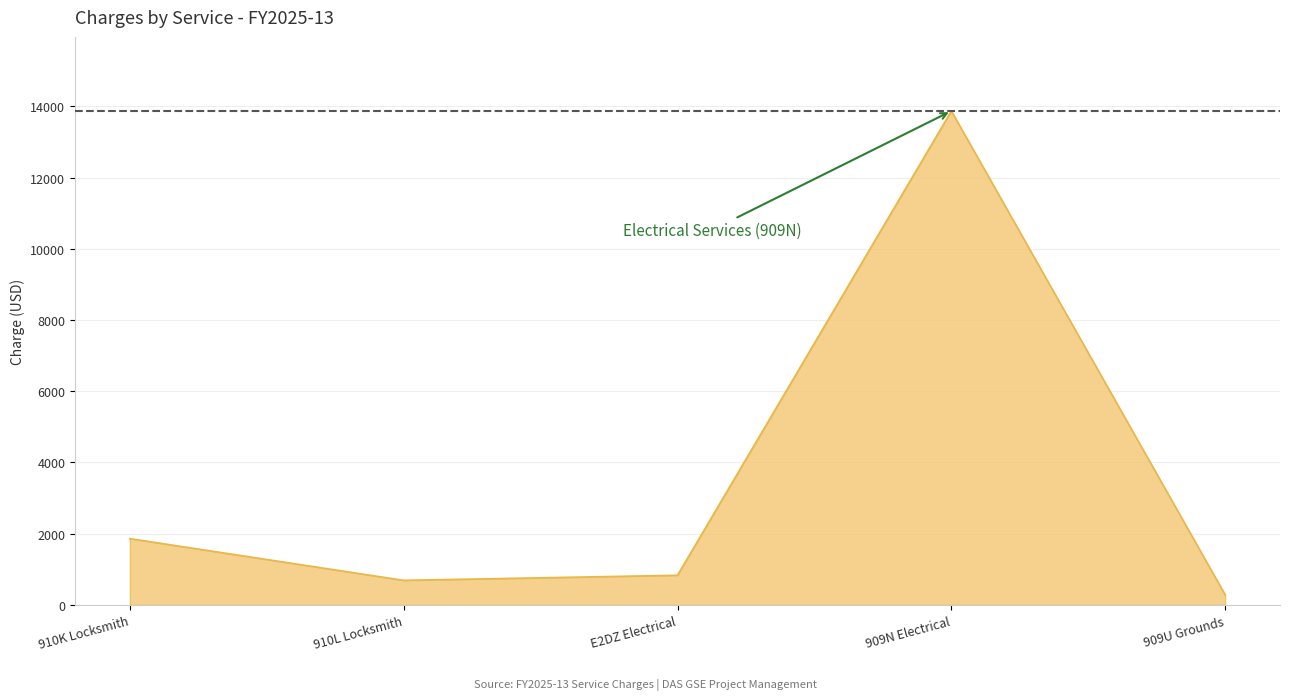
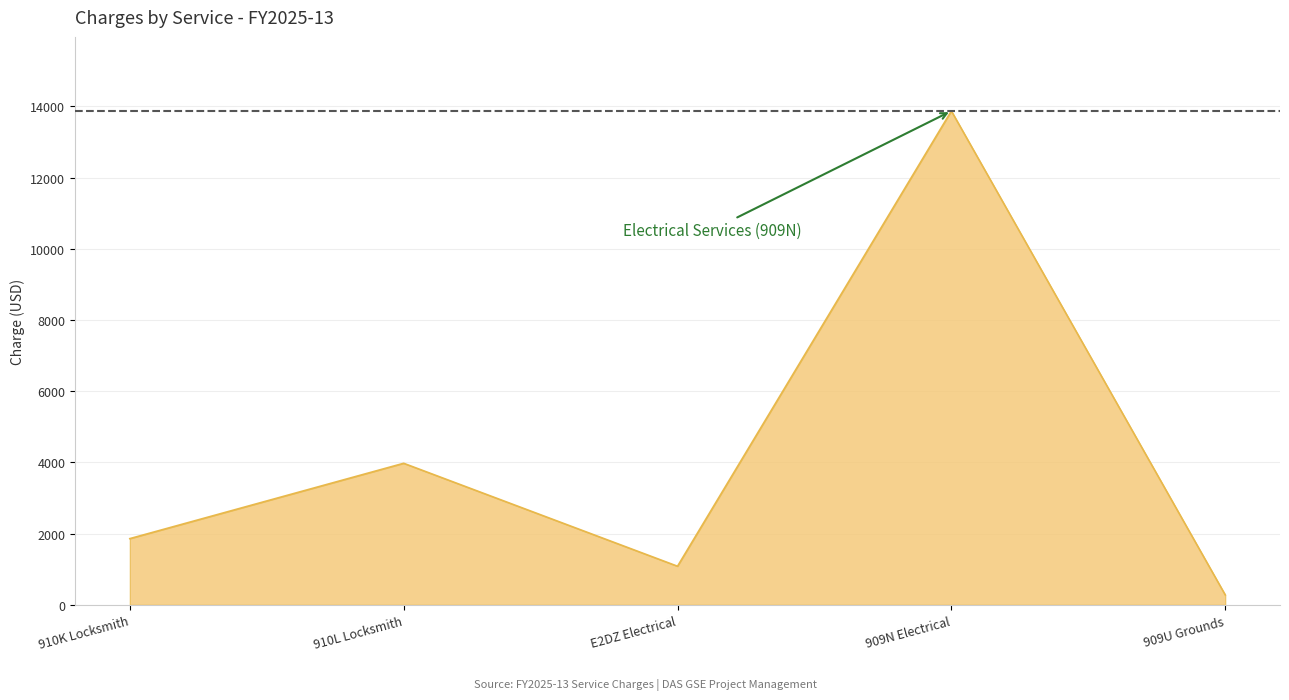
  {
    "910K Locksmith": 1900,
-   "910L Locksmith": 700,
-   "E2DZ Electrical": 800,
+   "910L Locksmith": 4000,
+   "E2DZ Electrical": 1100,
    "909U Grounds": 300
  }
